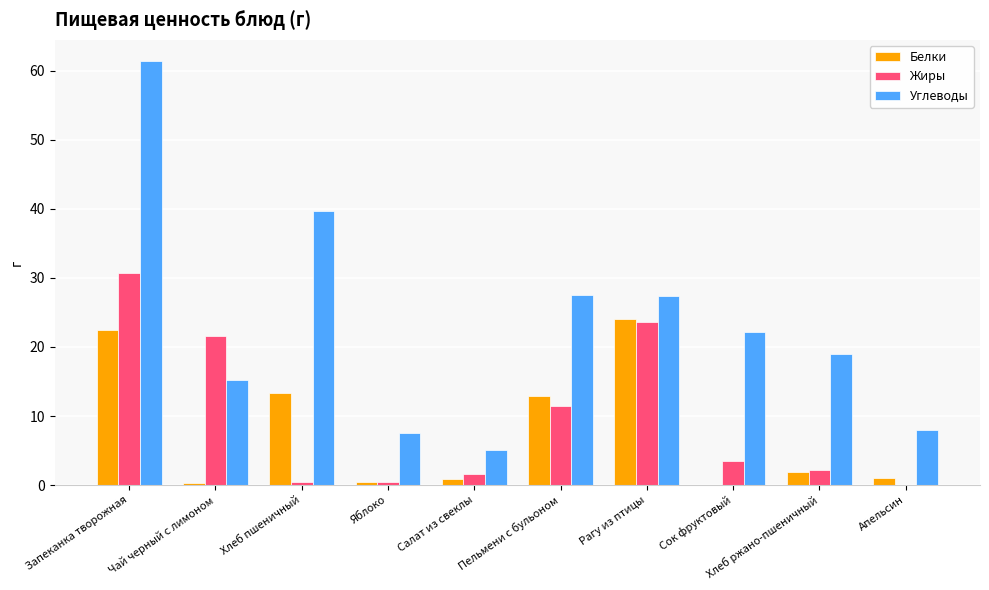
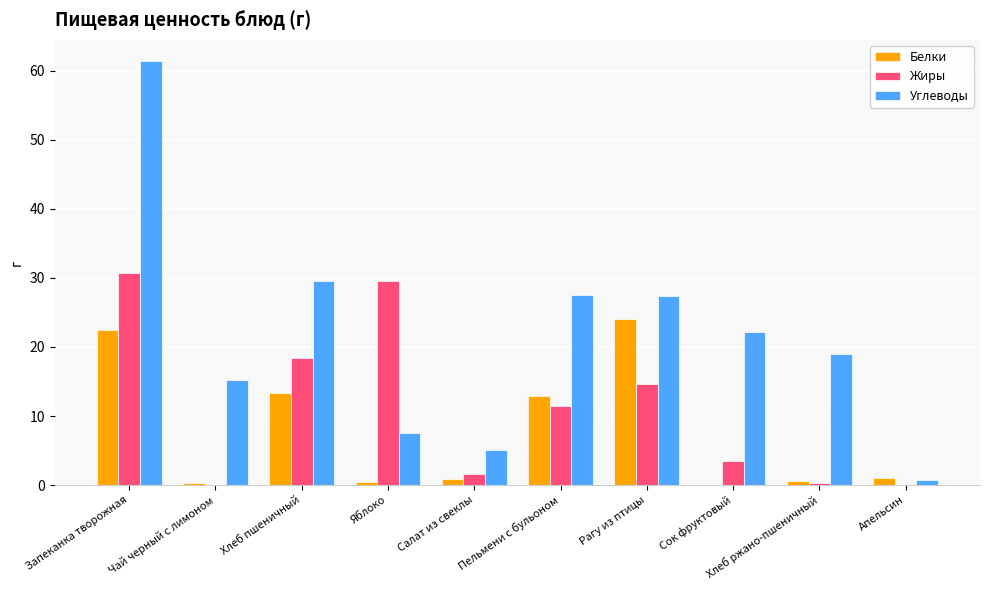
  {
    "Белки": {
      "Запеканка творожная": 23,
      "Хлеб пшеничный": 13,
      "Яблоко": 0,
      "Салат из свеклы": 1,
      "Пельмени с бульоном": 13,
      "Рагу из птицы": 24,
      "Сок фруктовый": 0,
-     "Хлеб ржано-пшеничный": 2,
+     "Хлеб ржано-пшеничный": 1,
      "Апельсин": 1
    },
    "Жиры": {
      "Запеканка творожная": 31,
-     "Чай черный с лимоном": 22,
-     "Хлеб пшеничный": 0,
-     "Яблоко": 0,
+     "Чай черный с лимоном": 0,
+     "Хлеб пшеничный": 18,
+     "Яблоко": 30,
      "Салат из свеклы": 2,
      "Пельмени с бульоном": 11,
-     "Рагу из птицы": 24,
+     "Рагу из птицы": 15,
      "Сок фруктовый": 4,
-     "Хлеб ржано-пшеничный": 2,
+     "Хлеб ржано-пшеничный": 0,
      "Апельсин": 0
    },
    "Углеводы": {
      "Запеканка творожная": 61,
      "Чай черный с лимоном": 15,
-     "Хлеб пшеничный": 40,
+     "Хлеб пшеничный": 30,
      "Яблоко": 8,
      "Салат из свеклы": 5,
      "Пельмени с бульоном": 27,
      "Рагу из птицы": 27,
      "Сок фруктовый": 22,
      "Хлеб ржано-пшеничный": 19,
-     "Апельсин": 8
+     "Апельсин": 1
    }
  }
